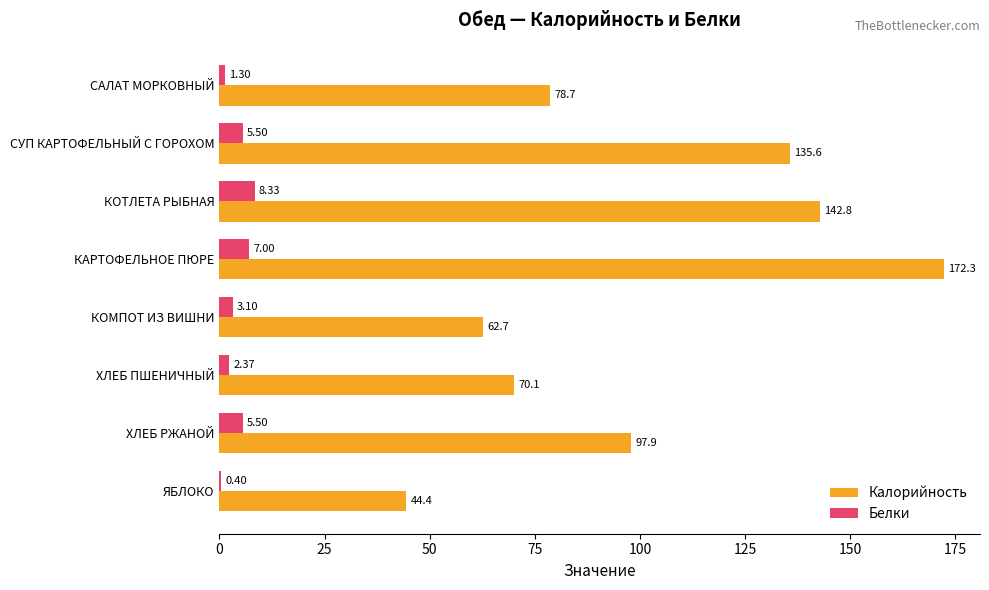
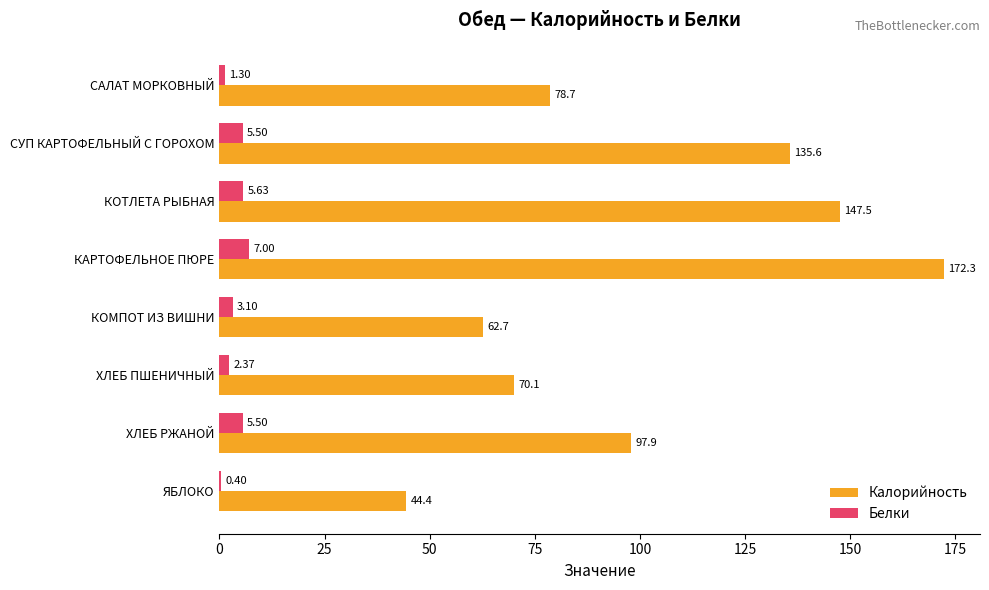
  {
    "Калорийность": {
      "САЛАТ МОРКОВНЫЙ": 78.7,
      "СУП КАРТОФЕЛЬНЫЙ С ГОРОХОМ": 135.6,
-     "КОТЛЕТА РЫБНАЯ": 142.8,
+     "КОТЛЕТА РЫБНАЯ": 147.5,
      "КАРТОФЕЛЬНОЕ ПЮРЕ": 172.3,
      "КОМПОТ ИЗ ВИШНИ": 62.7,
      "ХЛЕБ ПШЕНИЧНЫЙ": 70.1,
      "ХЛЕБ РЖАНОЙ": 97.9,
      "ЯБЛОКО": 44.4
    },
    "Белки": {
      "САЛАТ МОРКОВНЫЙ": 1.30,
      "СУП КАРТОФЕЛЬНЫЙ С ГОРОХОМ": 5.50,
-     "КОТЛЕТА РЫБНАЯ": 8.33,
+     "КОТЛЕТА РЫБНАЯ": 5.63,
      "КАРТОФЕЛЬНОЕ ПЮРЕ": 7.00,
      "КОМПОТ ИЗ ВИШНИ": 3.10,
      "ХЛЕБ ПШЕНИЧНЫЙ": 2.37,
      "ХЛЕБ РЖАНОЙ": 5.50,
      "ЯБЛОКО": 0.40
    }
  }
